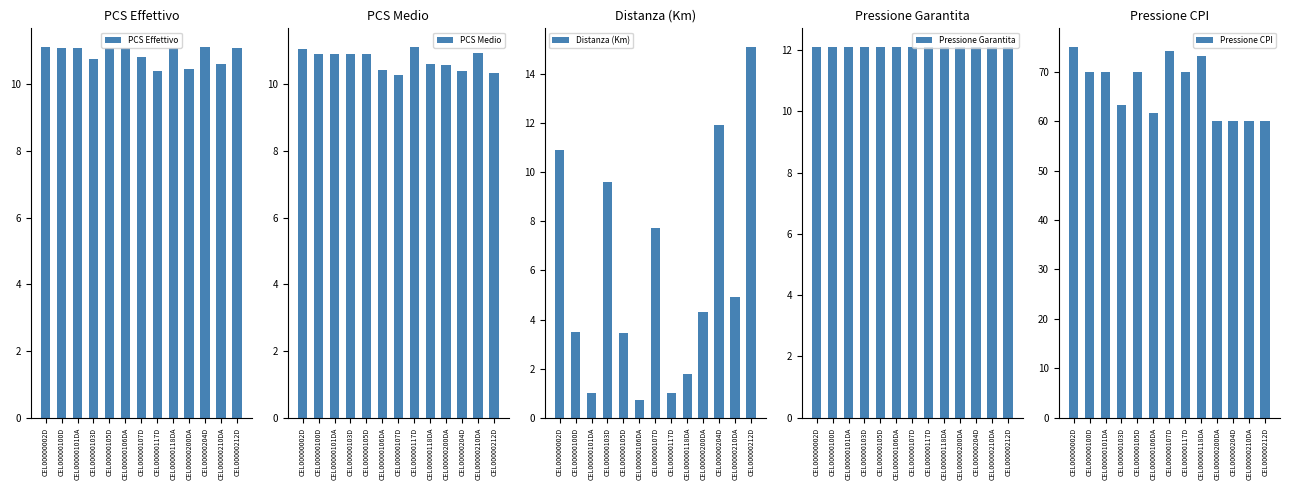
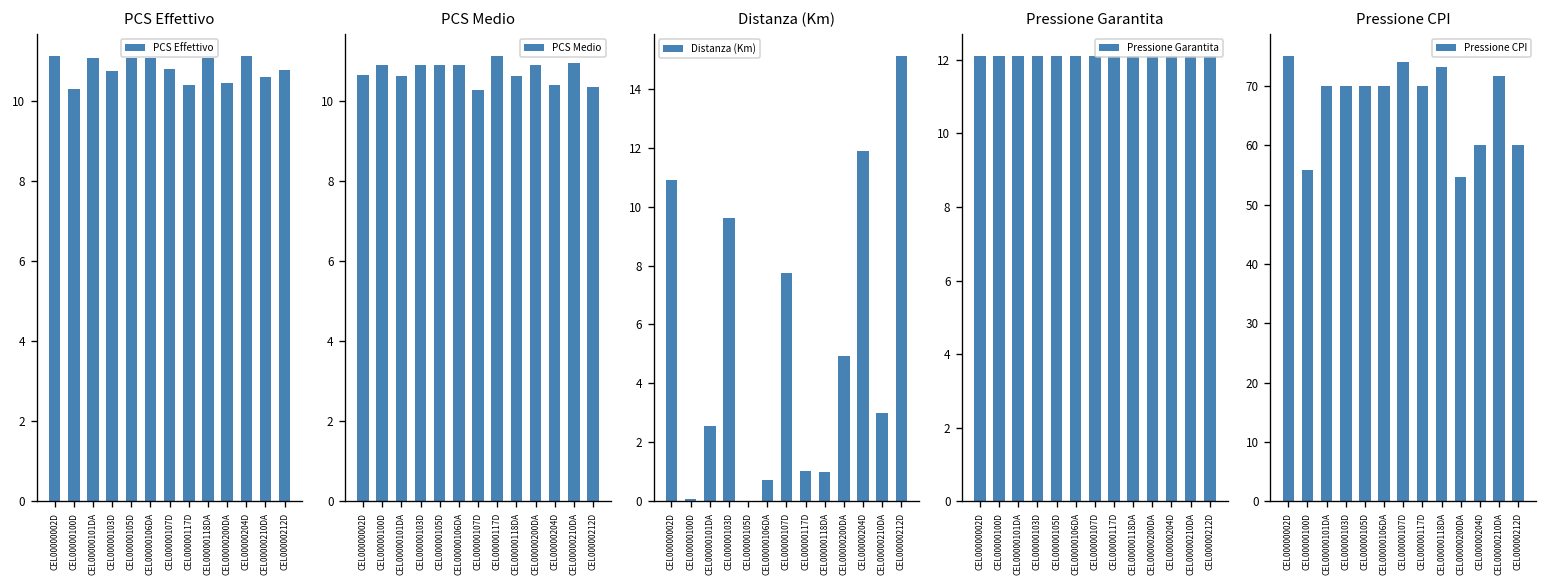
  {
    "PCS Effettivo": {
      "CEL00000002D": 11.1,
-     "CEL00000100D": 11.1,
+     "CEL00000100D": 10.3,
      "CEL00000101DA": 11.1,
      "CEL00000103D": 10.8,
      "CEL00000105D": 11.1,
      "CEL00000106DA": 11.1,
      "CEL00000107D": 10.8,
      "CEL00000117D": 10.4,
      "CEL00000118DA": 11.1,
      "CEL00000200DA": 10.5,
      "CEL00000204D": 11.1,
      "CEL00000210DA": 10.6,
-     "CEL00000212D": 11.1
+     "CEL00000212D": 10.8
    },
    "PCS Medio": {
-     "CEL00000002D": 11.1,
+     "CEL00000002D": 10.7,
      "CEL00000100D": 10.9,
-     "CEL00000101DA": 10.9,
+     "CEL00000101DA": 10.6,
      "CEL00000103D": 10.9,
      "CEL00000105D": 10.9,
-     "CEL00000106DA": 10.4,
+     "CEL00000106DA": 10.9,
      "CEL00000107D": 10.3,
      "CEL00000117D": 11.1,
      "CEL00000118DA": 10.6,
-     "CEL00000200DA": 10.6,
+     "CEL00000200DA": 10.9,
      "CEL00000204D": 10.4,
      "CEL00000210DA": 10.9,
      "CEL00000212D": 10.4
    },
    "Distanza (Km)": {
      "CEL00000002D": 10.9,
-     "CEL00000100D": 3.5,
-     "CEL00000101DA": 1.0,
+     "CEL00000100D": 0.1,
+     "CEL00000101DA": 2.6,
      "CEL00000103D": 9.6,
-     "CEL00000105D": 3.5,
+     "CEL00000105D": 0.0,
      "CEL00000106DA": 0.7,
      "CEL00000107D": 7.7,
      "CEL00000117D": 1.0,
-     "CEL00000118DA": 1.8,
-     "CEL00000200DA": 4.3,
+     "CEL00000118DA": 1.0,
+     "CEL00000200DA": 4.9,
      "CEL00000204D": 11.9,
-     "CEL00000210DA": 4.9,
+     "CEL00000210DA": 3.0,
      "CEL00000212D": 15.1
    },
    "Pressione Garantita": {
      "CEL00000002D": 12.1,
      "CEL00000100D": 12.1,
      "CEL00000101DA": 12.1,
      "CEL00000103D": 12.1,
      "CEL00000105D": 12.1,
      "CEL00000106DA": 12.1
    },
    "Pressione CPI": {
      "CEL00000002D": 75,
-     "CEL00000100D": 70,
+     "CEL00000100D": 56,
      "CEL00000101DA": 70,
-     "CEL00000103D": 63,
+     "CEL00000103D": 70,
      "CEL00000105D": 70,
-     "CEL00000106DA": 62,
+     "CEL00000106DA": 70,
      "CEL00000107D": 74,
      "CEL00000117D": 70,
      "CEL00000118DA": 73,
-     "CEL00000200DA": 60,
+     "CEL00000200DA": 55,
      "CEL00000204D": 60,
-     "CEL00000210DA": 60,
+     "CEL00000210DA": 72,
      "CEL00000212D": 60
    }
  }
